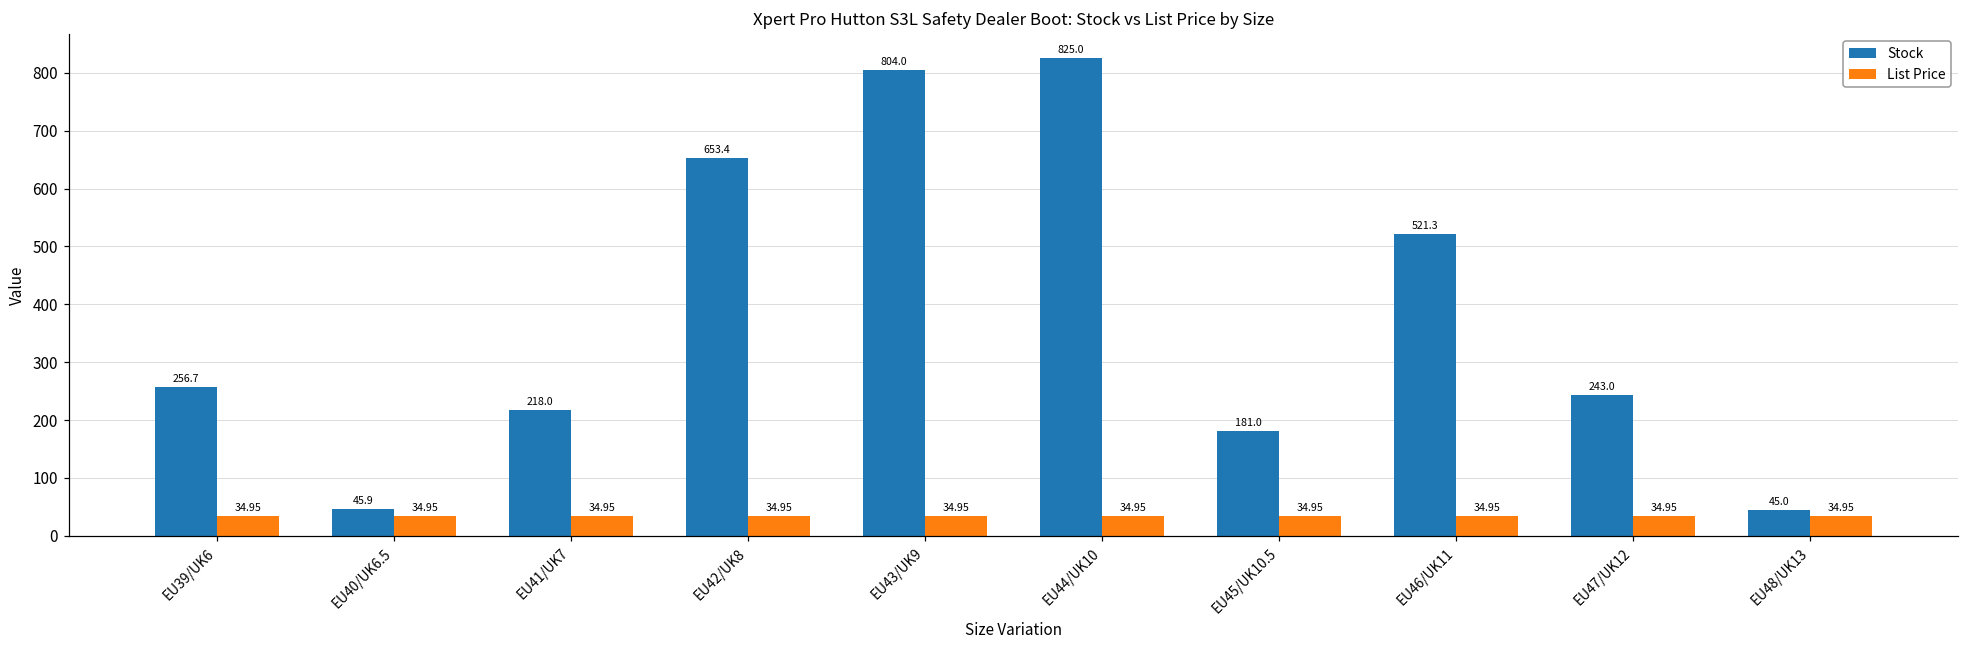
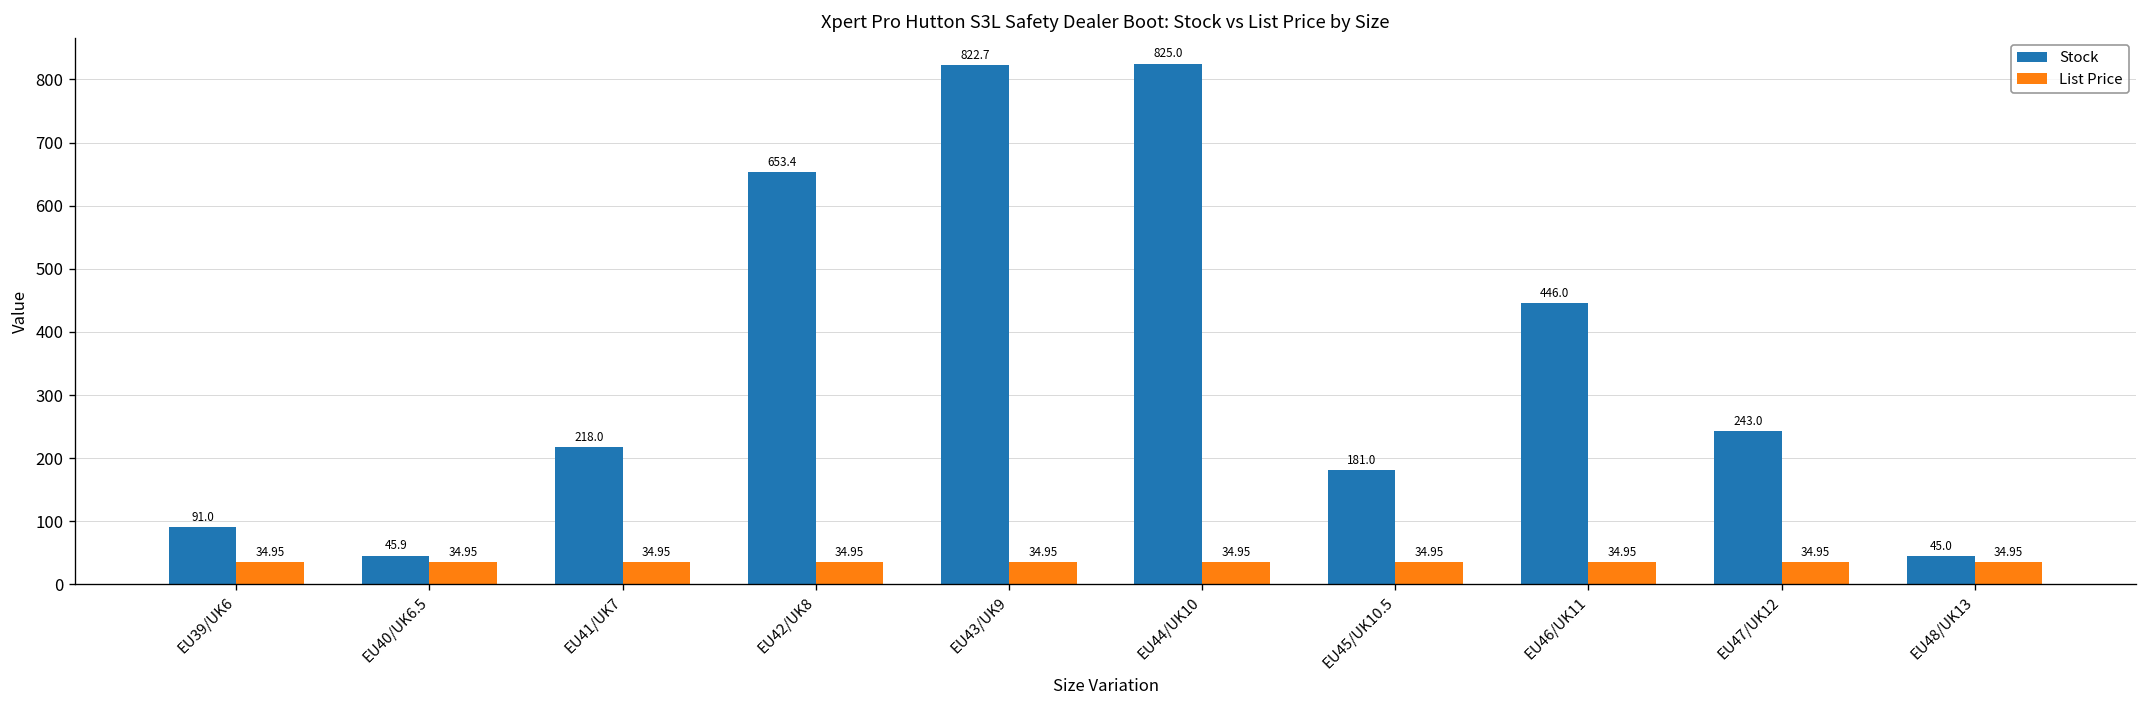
  {
    "Stock": {
-     "EU39/UK6": 256.7,
+     "EU39/UK6": 91.0,
      "EU40/UK6.5": 45.9,
      "EU41/UK7": 218.0,
      "EU42/UK8": 653.4,
-     "EU43/UK9": 804.0,
+     "EU43/UK9": 822.7,
      "EU44/UK10": 825.0,
      "EU45/UK10.5": 181.0,
-     "EU46/UK11": 521.3,
+     "EU46/UK11": 446.0,
      "EU47/UK12": 243.0,
      "EU48/UK13": 45.0
    },
    "List Price": {
      "EU39/UK6": 34.95,
      "EU40/UK6.5": 34.95,
      "EU41/UK7": 34.95,
      "EU42/UK8": 34.95,
      "EU43/UK9": 34.95,
      "EU44/UK10": 34.95,
      "EU45/UK10.5": 34.95,
      "EU46/UK11": 34.95,
      "EU47/UK12": 34.95,
      "EU48/UK13": 34.95
    }
  }
